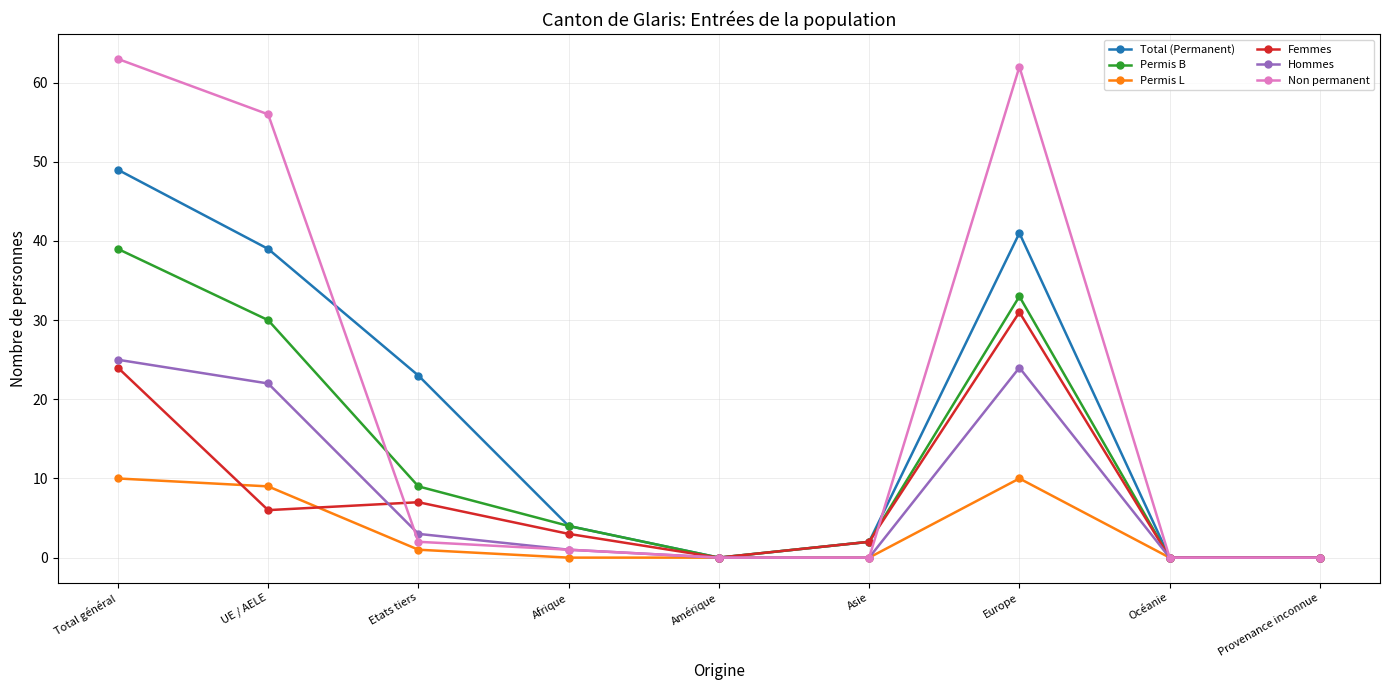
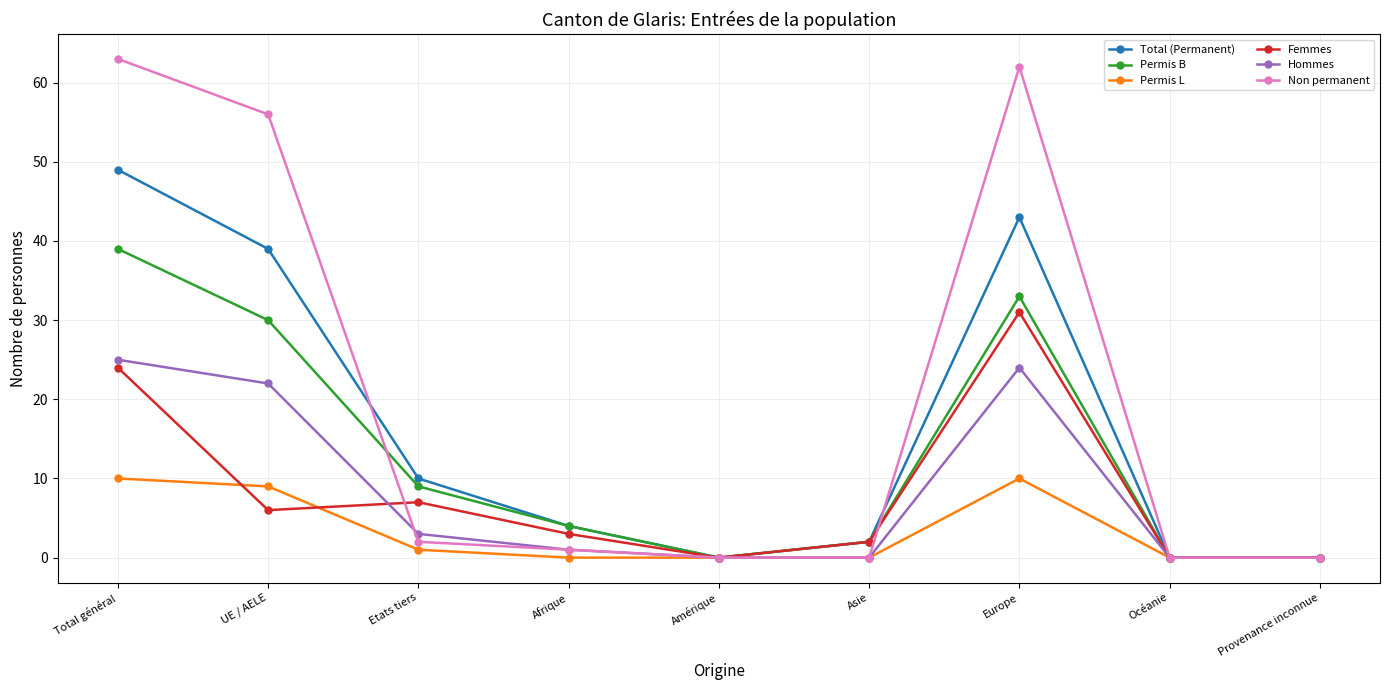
  {
    "Total (Permanent)": {
      "Total général": 49,
      "UE / AELE": 39,
-     "Etats tiers": 23,
-     "Europe": 41
+     "Etats tiers": 10,
+     "Europe": 43
    },
    "Permis B": {
      "Total général": 39,
      "UE / AELE": 30,
      "Etats tiers": 9,
      "Europe": 33
    },
    "Permis L": {
      "Total général": 10,
      "UE / AELE": 9,
      "Etats tiers": 1,
      "Afrique": 0,
      "Europe": 10
    },
    "Femmes": {
      "Total général": 24,
      "UE / AELE": 6,
      "Etats tiers": 7,
      "Afrique": 3,
      "Europe": 31
    },
    "Hommes": {
      "Total général": 25,
      "UE / AELE": 22,
      "Etats tiers": 3,
      "Europe": 24
    },
    "Non permanent": {
      "Total général": 63,
      "UE / AELE": 56,
      "Etats tiers": 2,
      "Europe": 62
    }
  }
